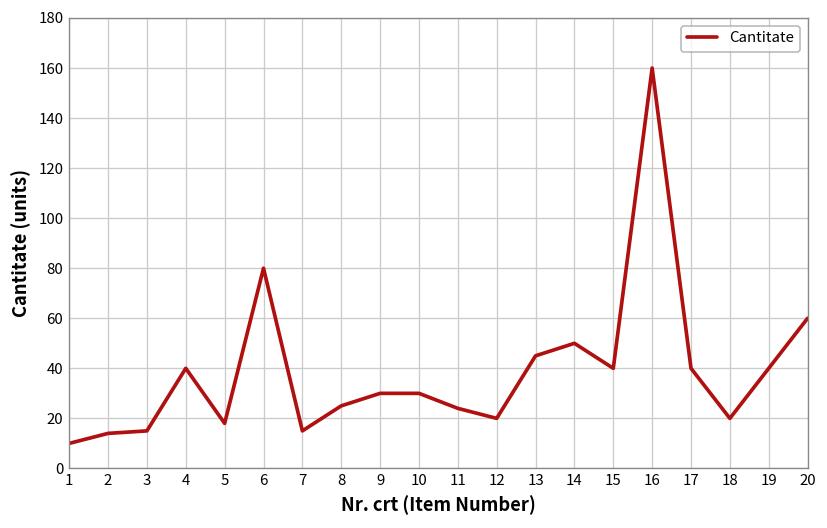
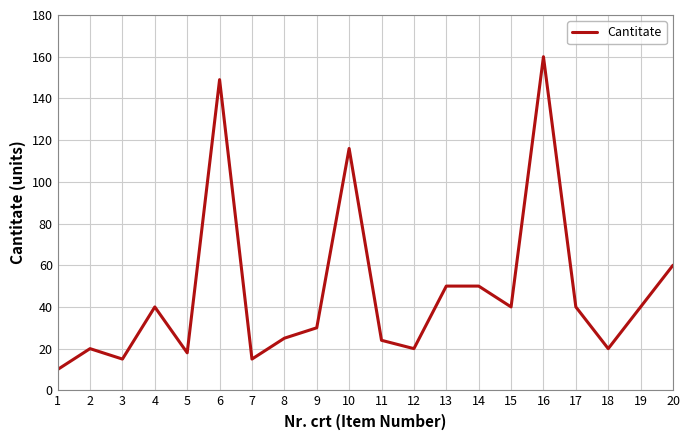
  {
    "1": 10,
-   "2": 14,
+   "2": 20,
    "3": 15,
    "4": 40,
    "5": 18,
-   "6": 80,
+   "6": 149,
    "7": 15,
    "8": 25,
    "9": 30,
-   "10": 30,
+   "10": 116,
    "11": 24,
    "12": 20,
-   "13": 45,
+   "13": 50,
    "14": 50,
    "15": 40,
    "16": 160,
    "17": 40,
    "18": 20,
    "19": 40,
    "20": 60
  }
